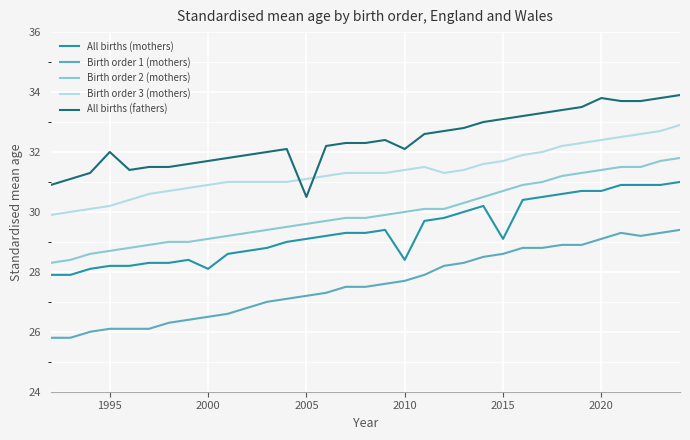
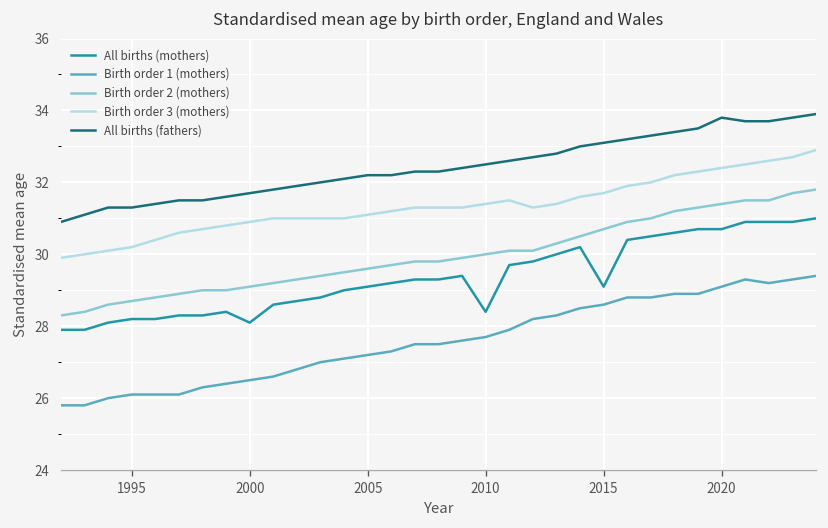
  {
    "All births (mothers)": {
      "1995": 28.2,
      "2000": 28.1,
      "2005": 29.1,
      "2010": 28.4,
      "2015": 29.1,
      "2020": 30.7
    },
    "All births (fathers)": {
-     "1995": 32.0,
+     "1995": 31.3,
      "2000": 31.7,
-     "2005": 30.5,
-     "2010": 32.1,
+     "2005": 32.2,
+     "2010": 32.5,
      "2015": 33.1,
      "2020": 33.8
    }
  }
